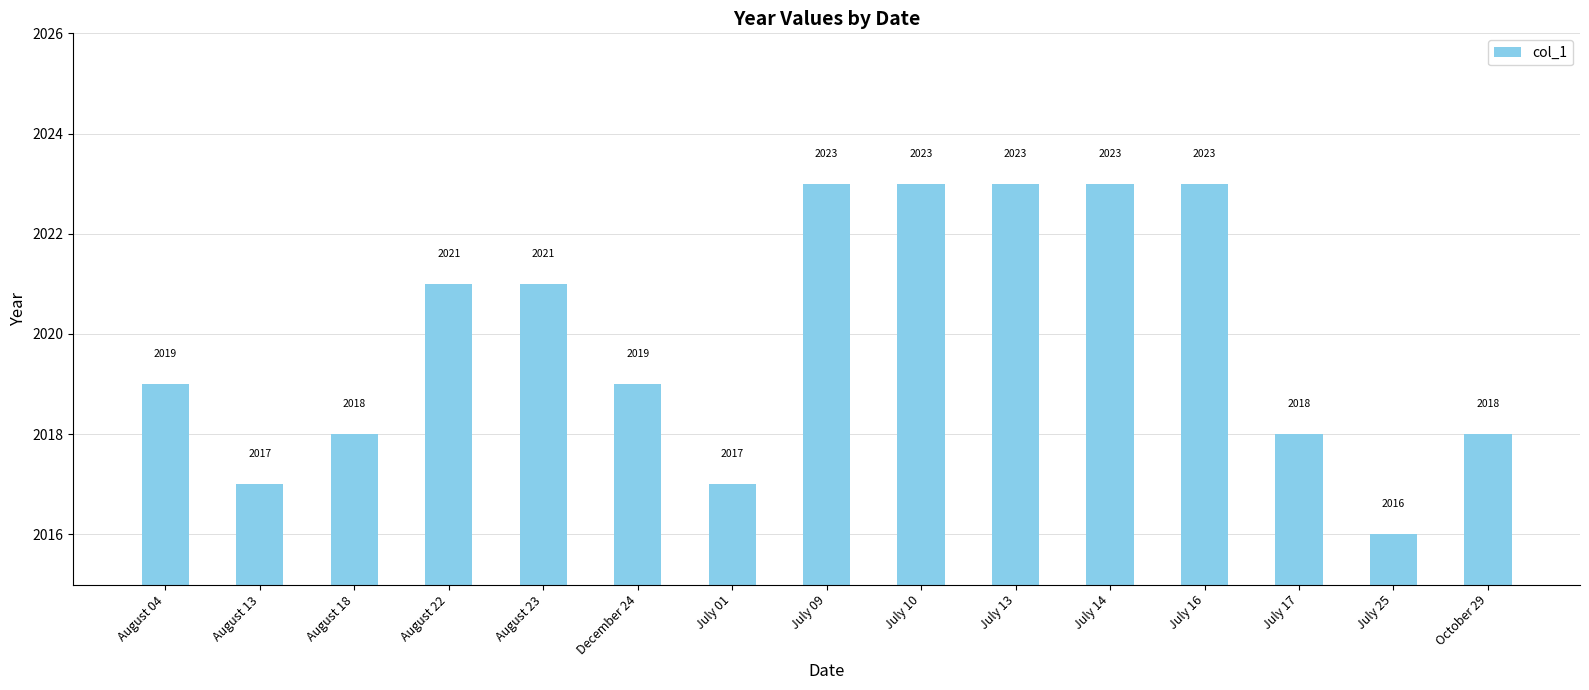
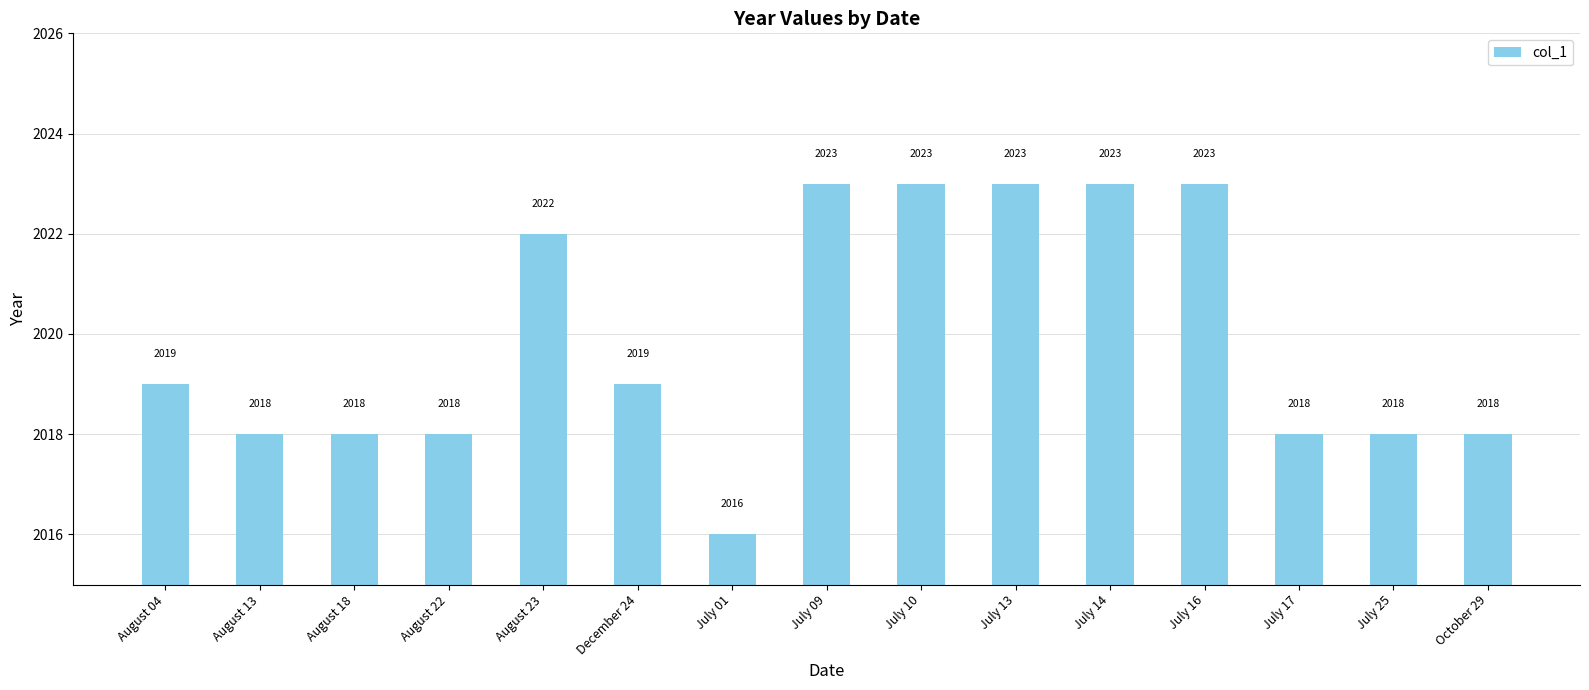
  {
-   "August 13": 2017,
-   "August 22": 2021,
-   "August 23": 2021,
-   "July 01": 2017,
-   "July 25": 2016
+   "August 13": 2018,
+   "August 22": 2018,
+   "August 23": 2022,
+   "July 01": 2016,
+   "July 25": 2018
  }
